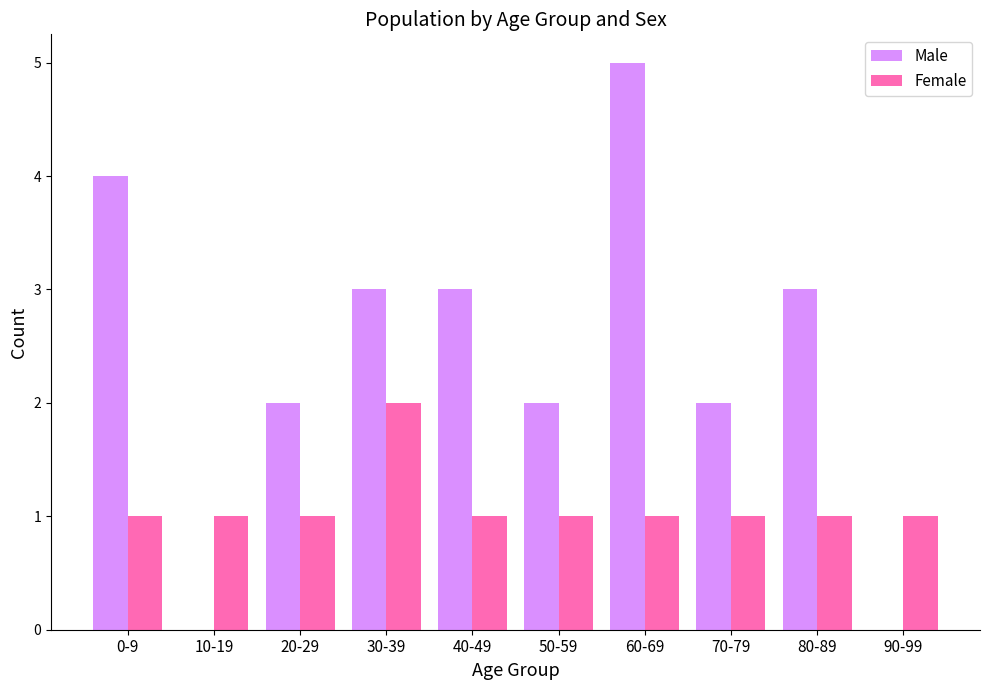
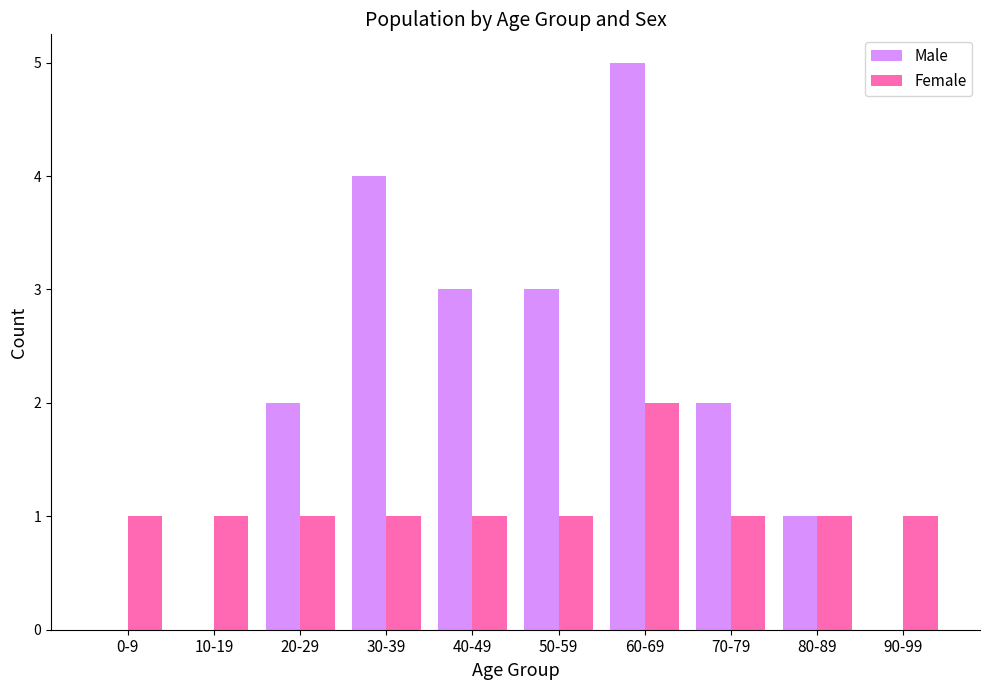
  {
    "Male": {
-     "0-9": 4,
+     "0-9": 0,
      "10-19": 0,
      "20-29": 2,
-     "30-39": 3,
+     "30-39": 4,
      "40-49": 3,
-     "50-59": 2,
+     "50-59": 3,
      "60-69": 5,
      "70-79": 2,
-     "80-89": 3,
+     "80-89": 1,
      "90-99": 0
    },
    "Female": {
      "0-9": 1,
      "10-19": 1,
      "20-29": 1,
-     "30-39": 2,
+     "30-39": 1,
      "40-49": 1,
      "50-59": 1,
-     "60-69": 1,
+     "60-69": 2,
      "70-79": 1,
      "80-89": 1,
      "90-99": 1
    }
  }
